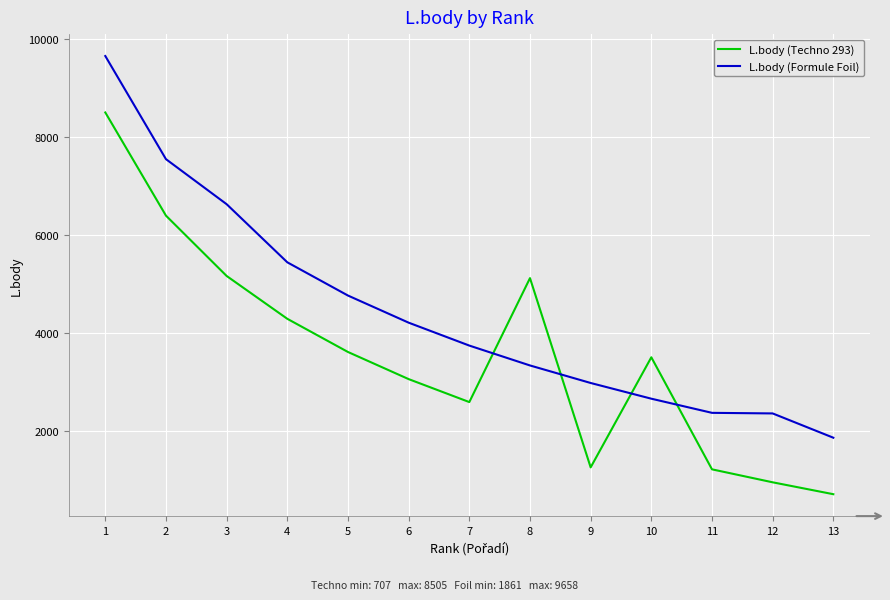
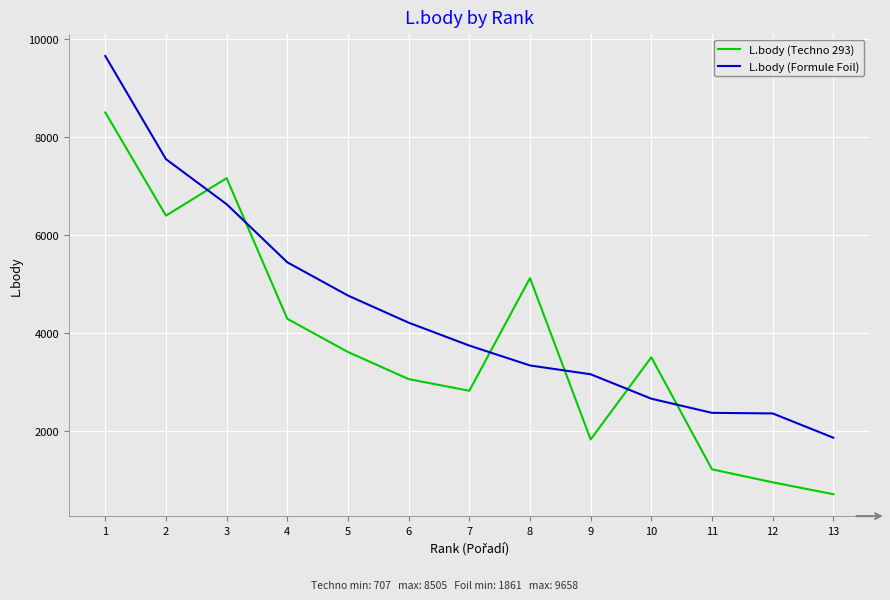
  {
    "L.body (Techno 293)": {
      "1": 8500,
      "2": 6400,
-     "3": 5200,
+     "3": 7200,
      "4": 4300,
      "5": 3600,
      "6": 3100,
-     "7": 2600,
+     "7": 2800,
      "8": 5100,
-     "9": 1300,
+     "9": 1800,
      "10": 3500,
      "11": 1200,
      "12": 1000,
      "13": 700
    },
    "L.body (Formule Foil)": {
      "1": 9700,
      "2": 7600,
      "3": 6600,
      "4": 5400,
      "5": 4800,
      "6": 4200,
      "7": 3700,
      "8": 3300,
-     "9": 3000,
+     "9": 3200,
      "10": 2700,
      "11": 2400,
      "12": 2400,
      "13": 1900
    }
  }
